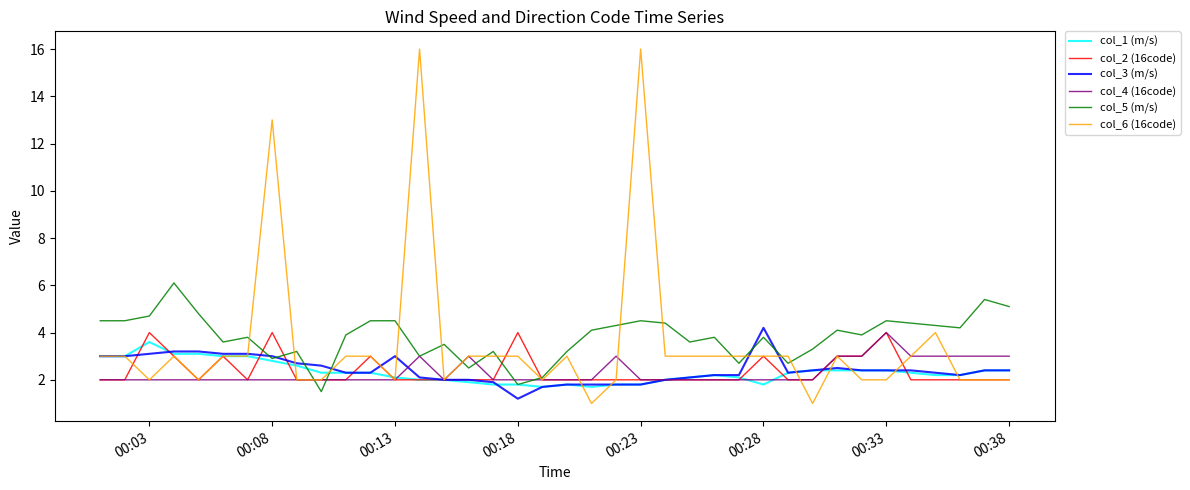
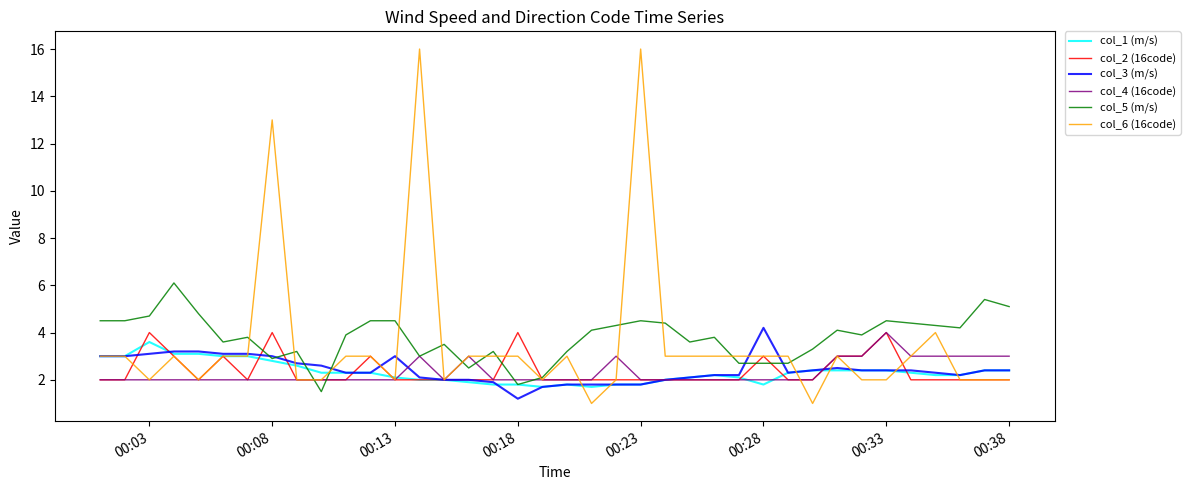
  {
    "col_1 (m/s)": {
      "00:03": 3.6,
      "00:28": 1.8
    },
    "col_2 (16code)": {
      "00:03": 4.0,
      "00:08": 4.0,
      "00:18": 4.0
    },
    "col_3 (m/s)": {
      "00:03": 3.1,
      "00:13": 3.0,
      "00:18": 1.2,
      "00:28": 4.2
    },
    "col_4 (16code)": {
      "00:08": 2.0,
      "00:18": 2.0,
      "00:28": 2.0,
      "00:38": 3.0
    },
    "col_5 (m/s)": {
      "00:03": 4.7,
      "00:13": 4.5,
      "00:23": 4.5,
-     "00:28": 3.8,
+     "00:28": 2.7,
      "00:33": 4.5,
      "00:38": 5.1
    },
    "col_6 (16code)": {
      "00:08": 13.0,
      "00:18": 3.0,
      "00:23": 16.0,
      "00:33": 2.0
    }
  }
